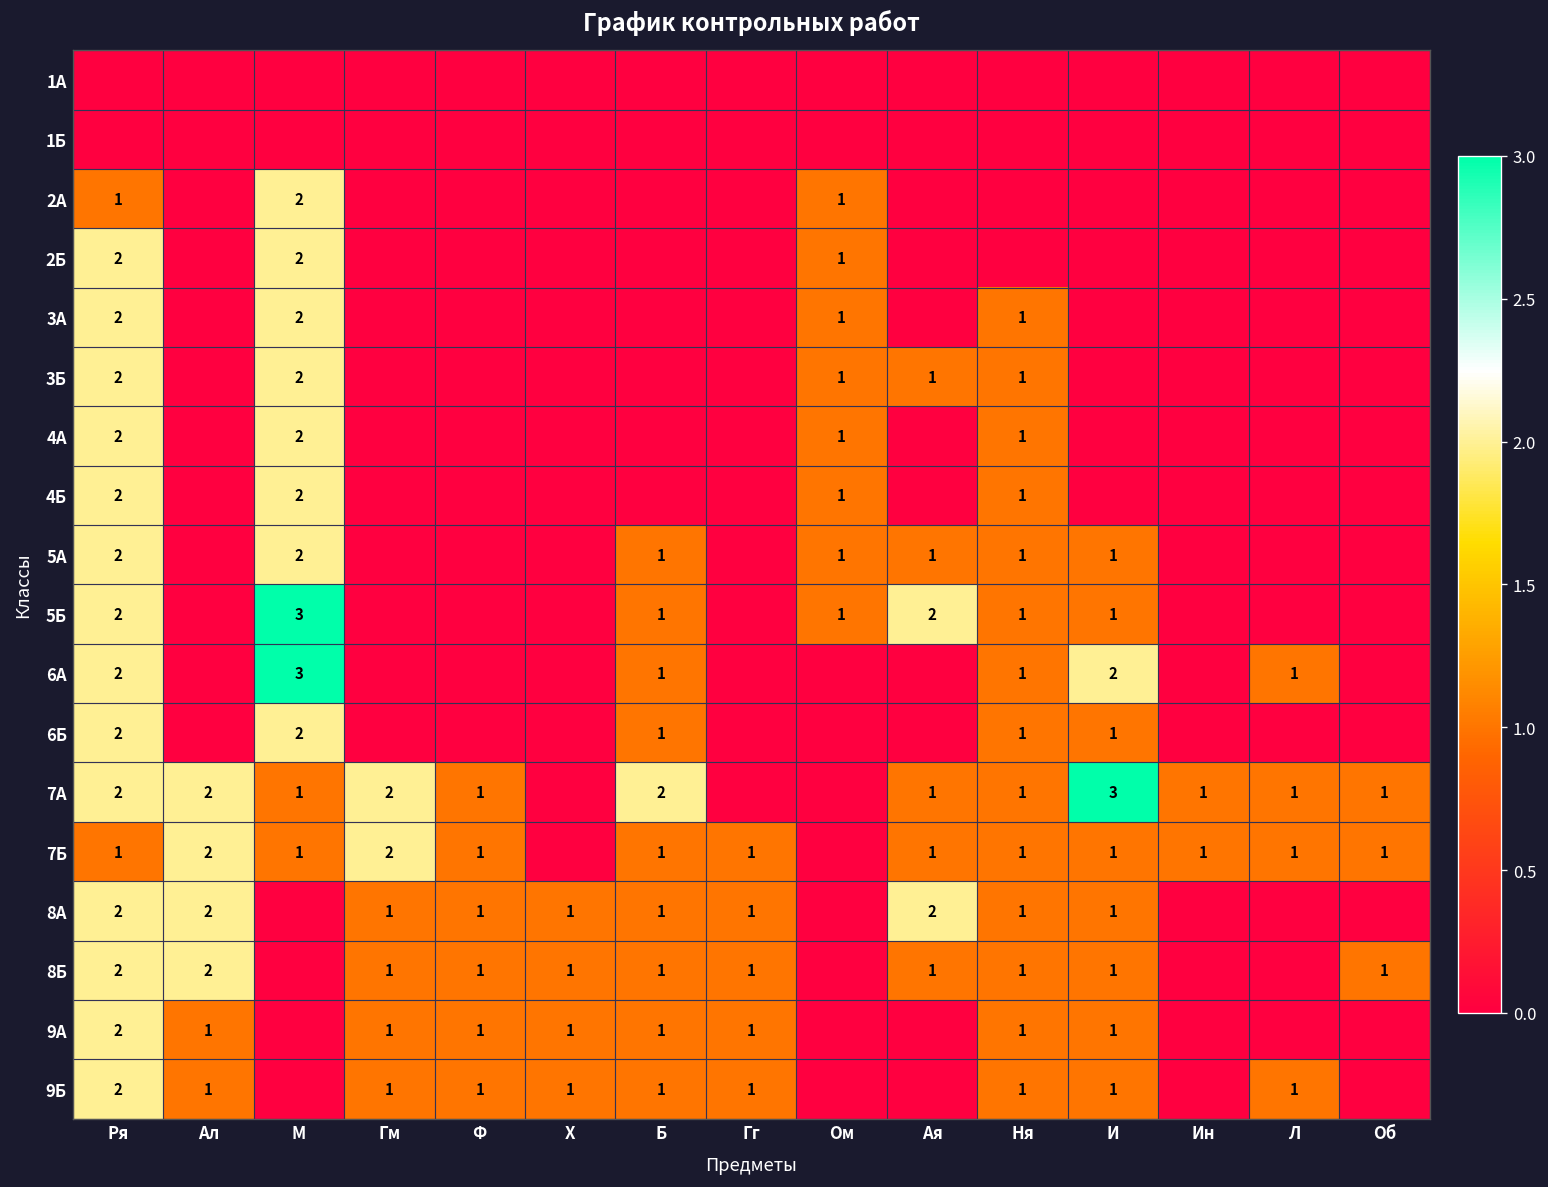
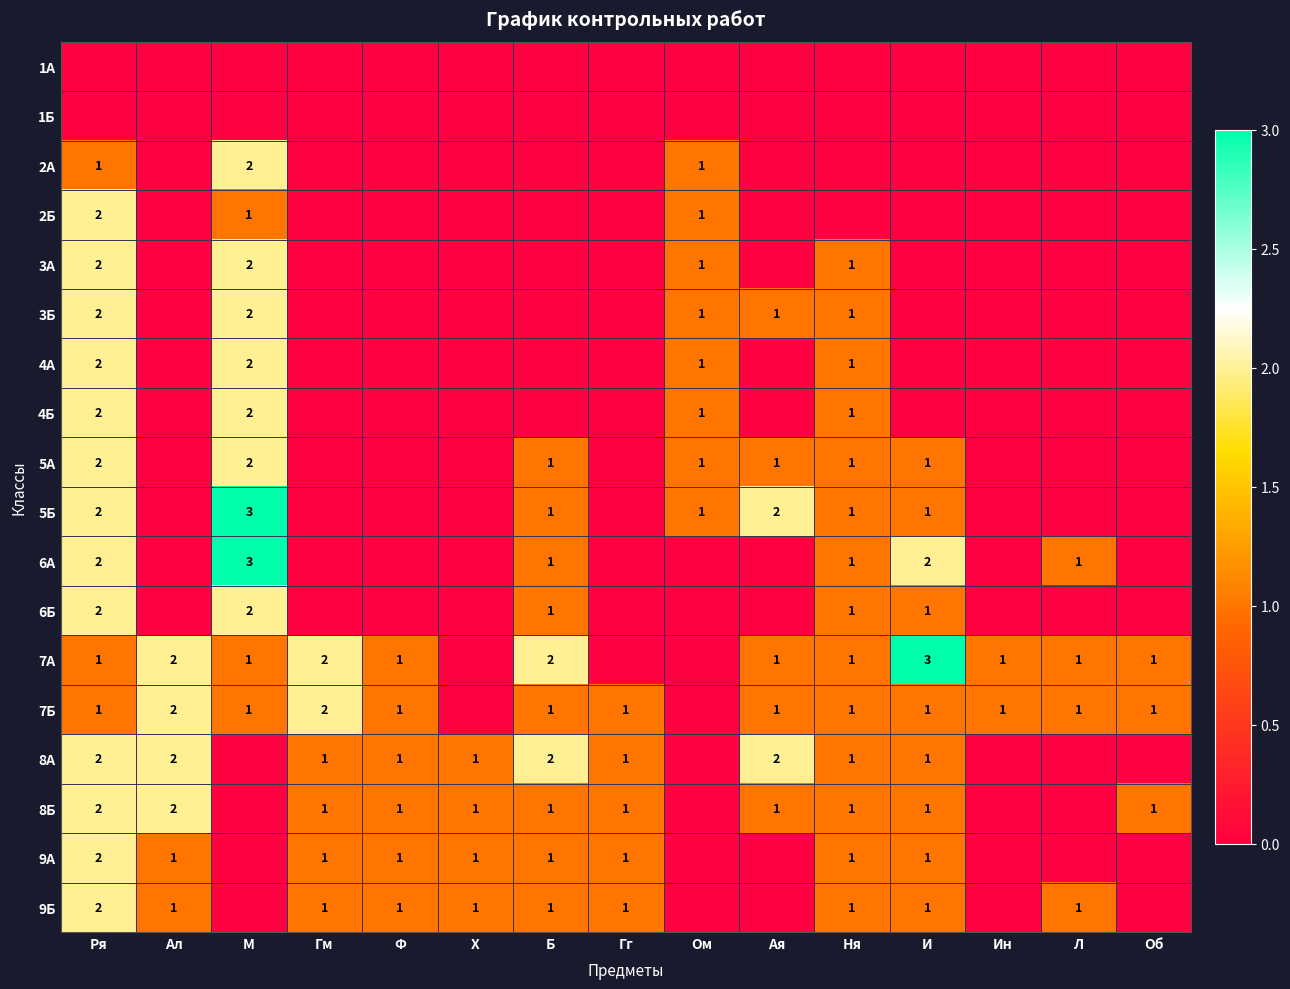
  {
    "2А": {
      "Ря": 1,
      "М": 2,
      "Ом": 1
    },
    "2Б": {
      "Ря": 2,
-     "М": 2,
+     "М": 1,
      "Ом": 1
    },
    "3А": {
      "Ря": 2,
      "М": 2,
      "Ом": 1,
      "Ня": 1
    },
    "3Б": {
      "Ря": 2,
      "М": 2,
      "Ом": 1,
      "Ая": 1,
      "Ня": 1
    },
    "4А": {
      "Ря": 2,
      "М": 2,
      "Ом": 1,
      "Ня": 1
    },
    "4Б": {
      "Ря": 2,
      "М": 2,
      "Ом": 1,
      "Ня": 1
    },
    "5А": {
      "Ря": 2,
      "М": 2,
      "Б": 1,
      "Ом": 1,
      "Ая": 1,
      "Ня": 1,
      "И": 1
    },
    "5Б": {
      "Ря": 2,
      "М": 3,
      "Б": 1,
      "Ом": 1,
      "Ая": 2,
      "Ня": 1,
      "И": 1
    },
    "6А": {
      "Ря": 2,
      "М": 3,
      "Б": 1,
      "Ня": 1,
      "И": 2,
      "Л": 1
    },
    "6Б": {
      "Ря": 2,
      "М": 2,
      "Б": 1,
      "Ня": 1,
      "И": 1
    },
    "7А": {
-     "Ря": 2,
+     "Ря": 1,
      "Ал": 2,
      "М": 1,
      "Гм": 2,
      "Ф": 1,
      "Б": 2,
      "Ая": 1,
      "Ня": 1,
      "И": 3,
      "Ин": 1,
      "Л": 1,
      "Об": 1
    },
    "7Б": {
      "Ря": 1,
      "Ал": 2,
      "М": 1,
      "Гм": 2,
      "Ф": 1,
      "Б": 1,
      "Гг": 1,
      "Ая": 1,
      "Ня": 1,
      "И": 1,
      "Ин": 1,
      "Л": 1,
      "Об": 1
    },
    "8А": {
      "Ря": 2,
      "Ал": 2,
      "Гм": 1,
      "Ф": 1,
      "Х": 1,
-     "Б": 1,
+     "Б": 2,
      "Гг": 1,
      "Ая": 2,
      "Ня": 1,
      "И": 1
    },
    "8Б": {
      "Ря": 2,
      "Ал": 2,
      "Гм": 1,
      "Ф": 1,
      "Х": 1,
      "Б": 1,
      "Гг": 1,
      "Ая": 1,
      "Ня": 1,
      "И": 1,
      "Об": 1
    },
    "9А": {
      "Ря": 2,
      "Ал": 1,
      "Гм": 1,
      "Ф": 1,
      "Х": 1,
      "Б": 1,
      "Гг": 1,
      "Ня": 1,
      "И": 1
    },
    "9Б": {
      "Ря": 2,
      "Ал": 1,
      "Гм": 1,
      "Ф": 1,
      "Х": 1,
      "Б": 1,
      "Гг": 1,
      "Ня": 1,
      "И": 1,
      "Л": 1
    }
  }
